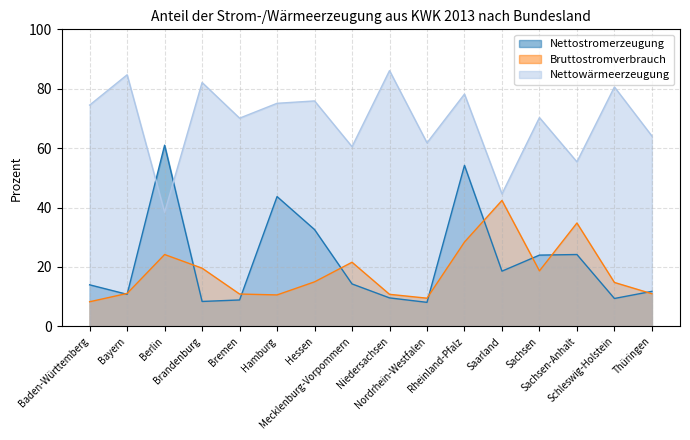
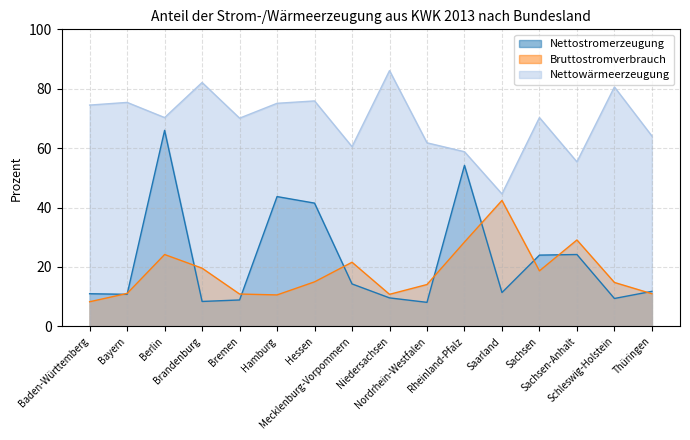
  {
    "Nettostromerzeugung": {
-     "Baden-Württemberg": 14,
-     "Berlin": 61,
+     "Baden-Württemberg": 11,
+     "Berlin": 66,
      "Brandenburg": 8,
      "Bremen": 9,
      "Hamburg": 44,
-     "Hessen": 33,
+     "Hessen": 42,
      "Mecklenburg-Vorpommern": 14,
      "Niedersachsen": 10,
      "Nordrhein-Westfalen": 8,
      "Rheinland-Pfalz": 54,
-     "Saarland": 19,
+     "Saarland": 11,
      "Sachsen": 24,
      "Sachsen-Anhalt": 24,
      "Schleswig-Holstein": 9
    },
    "Bruttostromverbrauch": {
      "Baden-Württemberg": 8,
      "Berlin": 24,
      "Brandenburg": 20,
      "Bremen": 11,
      "Hamburg": 11,
      "Hessen": 15,
      "Mecklenburg-Vorpommern": 22,
      "Niedersachsen": 11,
-     "Nordrhein-Westfalen": 10,
+     "Nordrhein-Westfalen": 14,
      "Rheinland-Pfalz": 28,
      "Saarland": 42,
      "Sachsen": 19,
-     "Sachsen-Anhalt": 35,
+     "Sachsen-Anhalt": 29,
      "Schleswig-Holstein": 15
    },
    "Nettowärmeerzeugung": {
      "Baden-Württemberg": 75,
-     "Bayern": 85,
-     "Berlin": 38,
+     "Bayern": 75,
+     "Berlin": 70,
      "Brandenburg": 82,
      "Bremen": 70,
      "Hamburg": 75,
      "Hessen": 76,
      "Mecklenburg-Vorpommern": 61,
      "Niedersachsen": 86,
      "Nordrhein-Westfalen": 62,
-     "Rheinland-Pfalz": 78,
+     "Rheinland-Pfalz": 59,
      "Saarland": 45,
      "Sachsen": 70,
      "Sachsen-Anhalt": 55,
      "Schleswig-Holstein": 81,
      "Thüringen": 64
    }
  }
